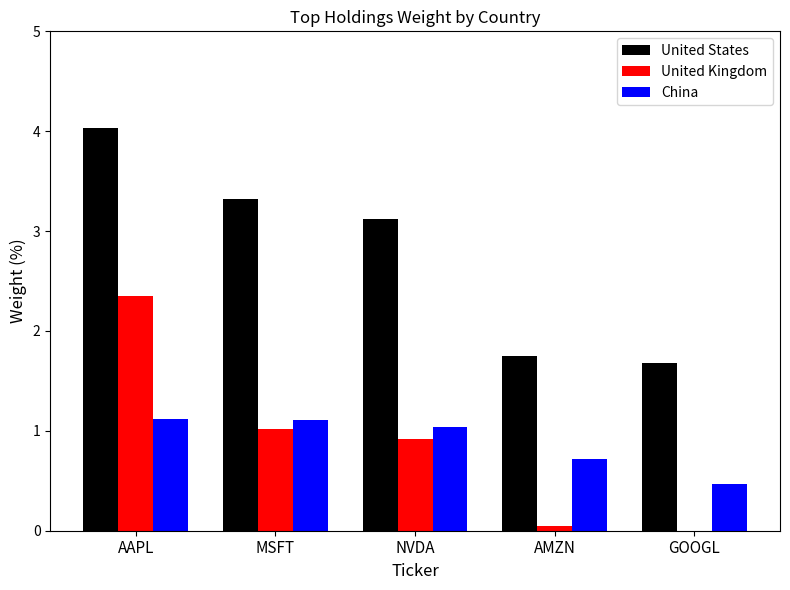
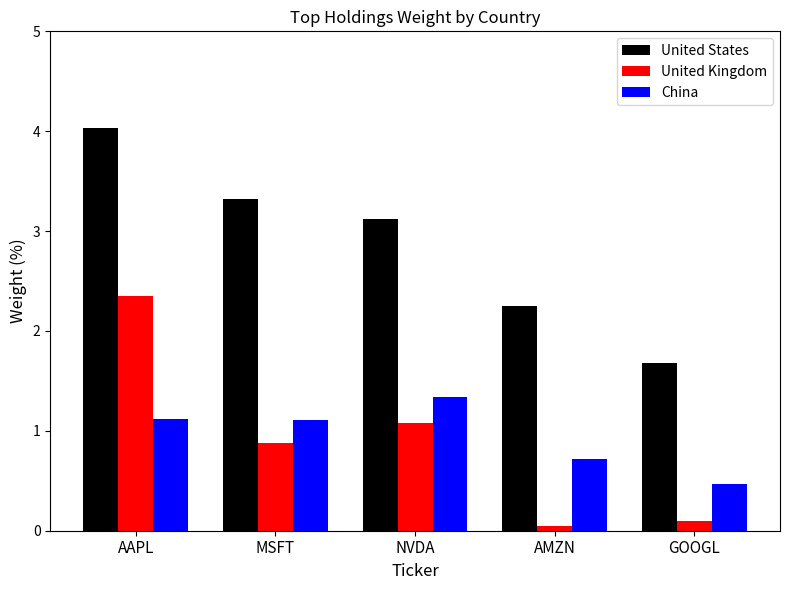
  {
    "United States": {
      "AAPL": 4.0,
      "MSFT": 3.3,
      "NVDA": 3.1,
-     "AMZN": 1.8,
+     "AMZN": 2.3,
      "GOOGL": 1.7
    },
    "United Kingdom": {
      "AAPL": 2.4,
-     "MSFT": 1.0,
-     "NVDA": 0.9,
+     "MSFT": 0.9,
+     "NVDA": 1.1,
      "AMZN": 0.1,
-     "GOOGL": 0.0
+     "GOOGL": 0.1
    },
    "China": {
      "AAPL": 1.1,
      "MSFT": 1.1,
-     "NVDA": 1.0,
+     "NVDA": 1.3,
      "AMZN": 0.7,
      "GOOGL": 0.5
    }
  }
